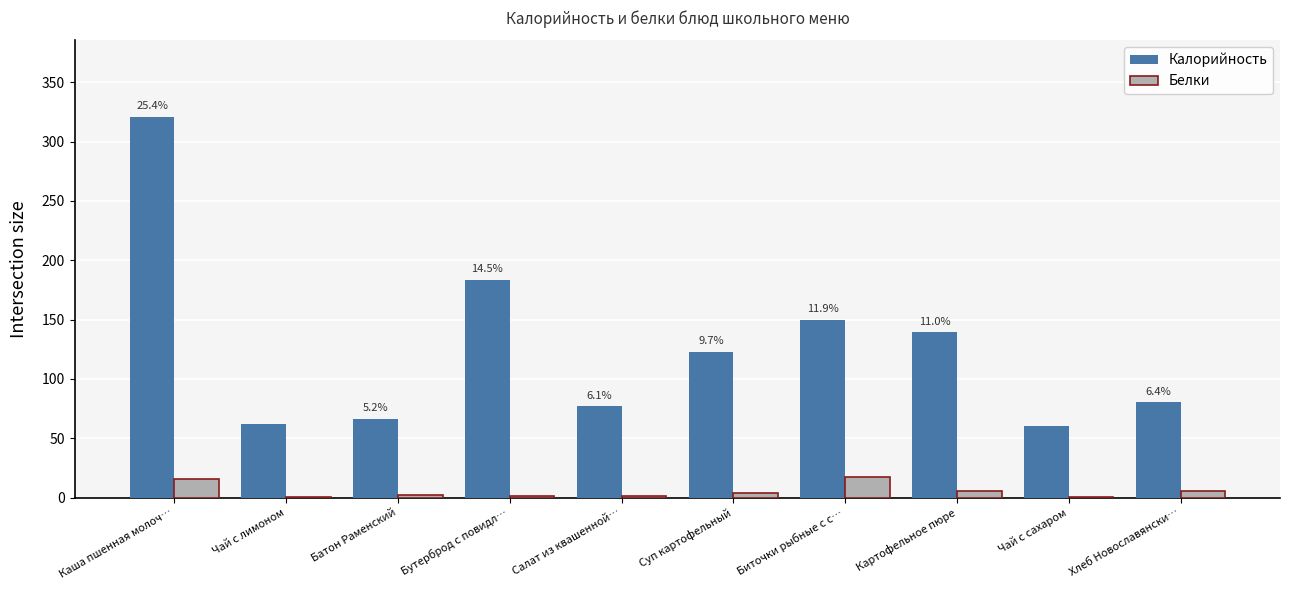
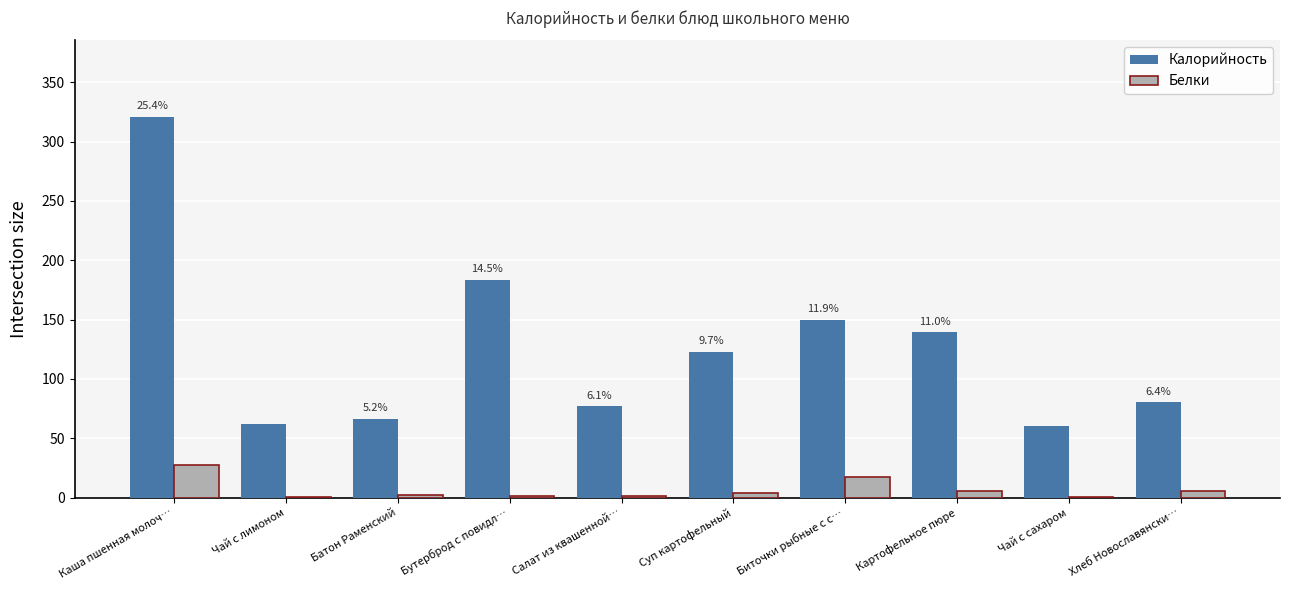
  {
    "Калорийность": {
      "Чай с лимоном": 62,
      "Чай с сахаром": 60
    },
    "Белки": {
-     "Каша пшенная молоч…": 15,
+     "Каша пшенная молоч…": 27,
      "Суп картофельный": 4,
      "Биточки рыбные с с…": 17,
      "Картофельное пюре": 6,
      "Хлеб Новославянски…": 5
    }
  }
